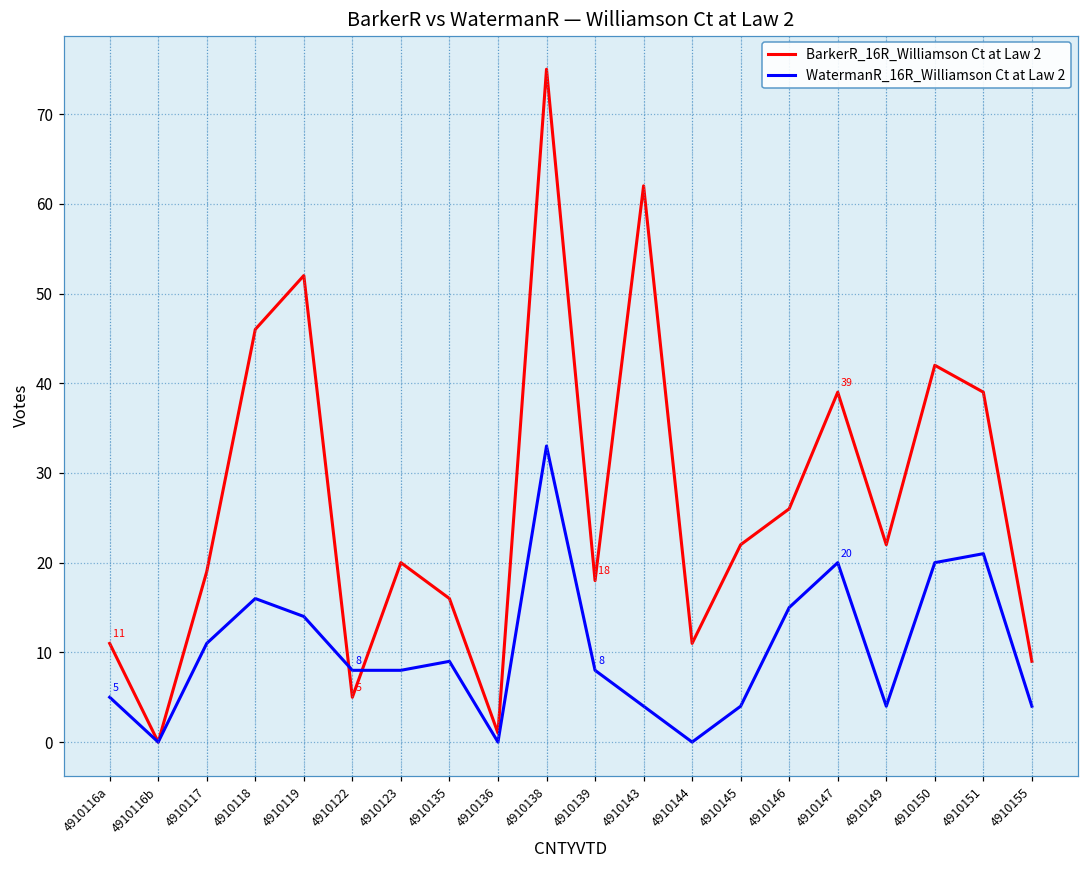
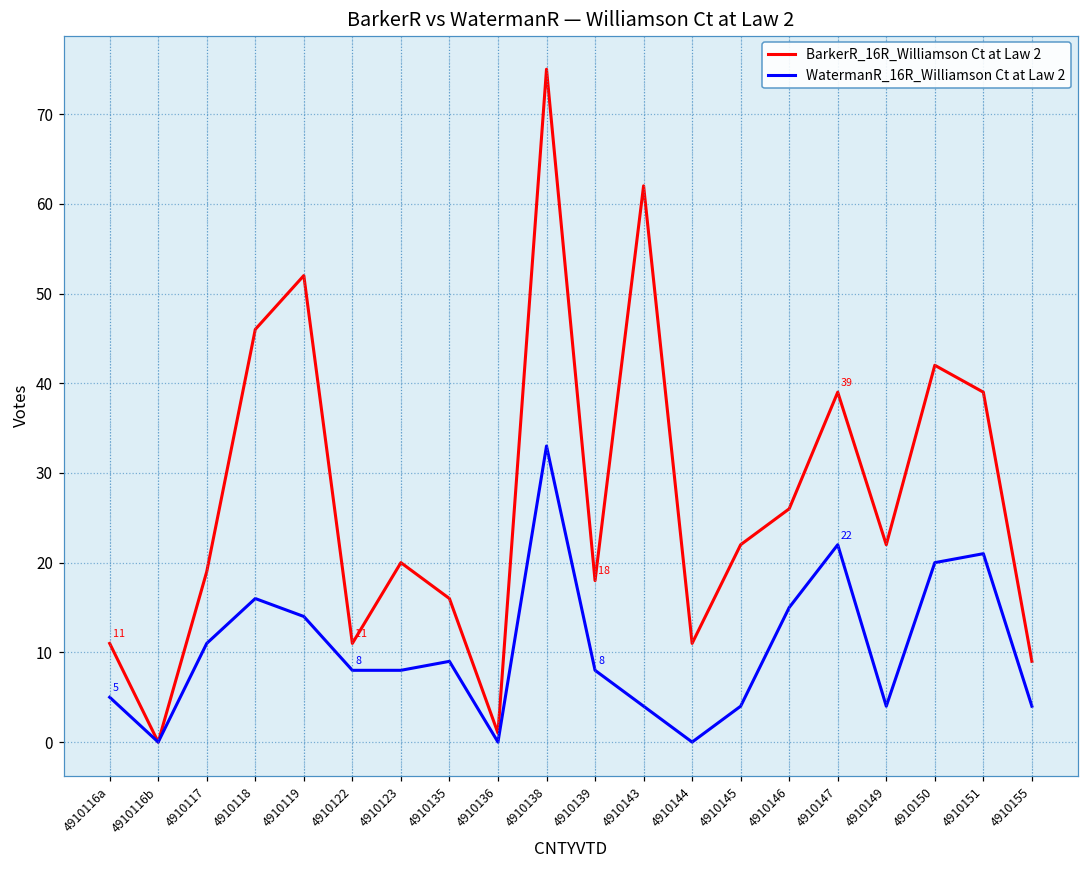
  {
    "BarkerR_16R_Williamson Ct at Law 2": {
      "4910116a": 11,
-     "4910122": 5,
+     "4910122": 11,
      "4910139": 18,
      "4910147": 39
    },
    "WatermanR_16R_Williamson Ct at Law 2": {
      "4910116a": 5,
      "4910122": 8,
      "4910139": 8,
-     "4910147": 20
+     "4910147": 22
    }
  }
